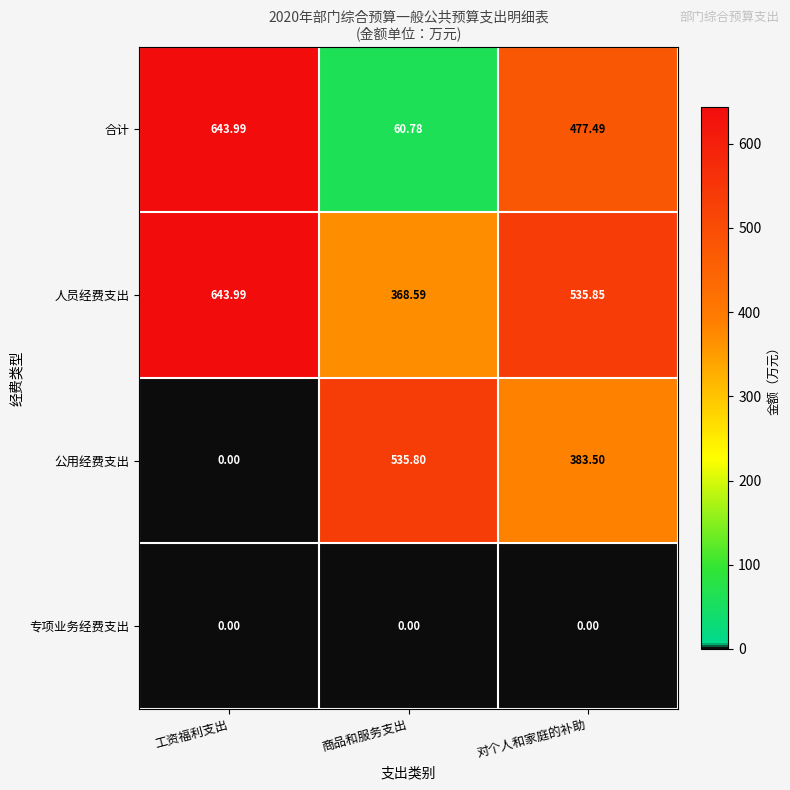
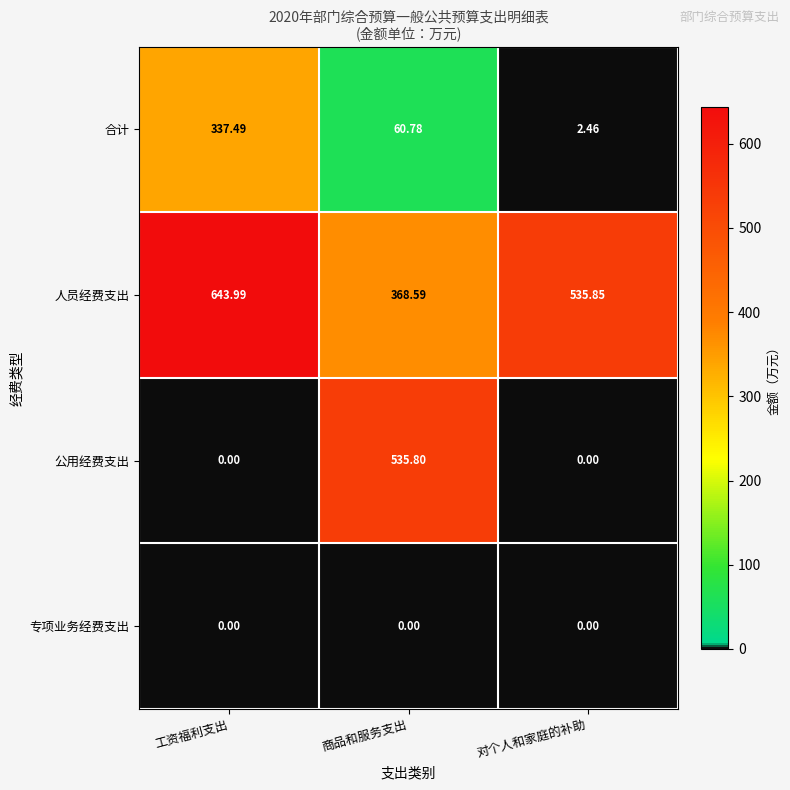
  {
    "合计": {
-     "工资福利支出": 643.99,
+     "工资福利支出": 337.49,
      "商品和服务支出": 60.78,
-     "对个人和家庭的补助": 477.49
+     "对个人和家庭的补助": 2.46
    },
    "人员经费支出": {
      "工资福利支出": 643.99,
      "商品和服务支出": 368.59,
      "对个人和家庭的补助": 535.85
    },
    "公用经费支出": {
      "工资福利支出": 0.00,
      "商品和服务支出": 535.80,
-     "对个人和家庭的补助": 383.50
+     "对个人和家庭的补助": 0.00
    },
    "专项业务经费支出": {
      "工资福利支出": 0.00,
      "商品和服务支出": 0.00,
      "对个人和家庭的补助": 0.00
    }
  }
